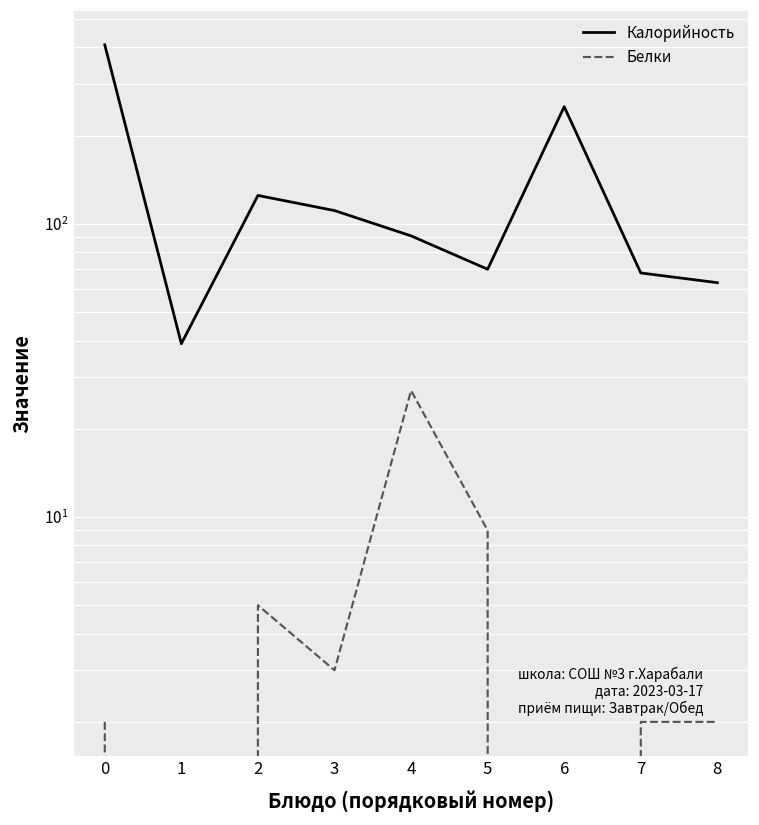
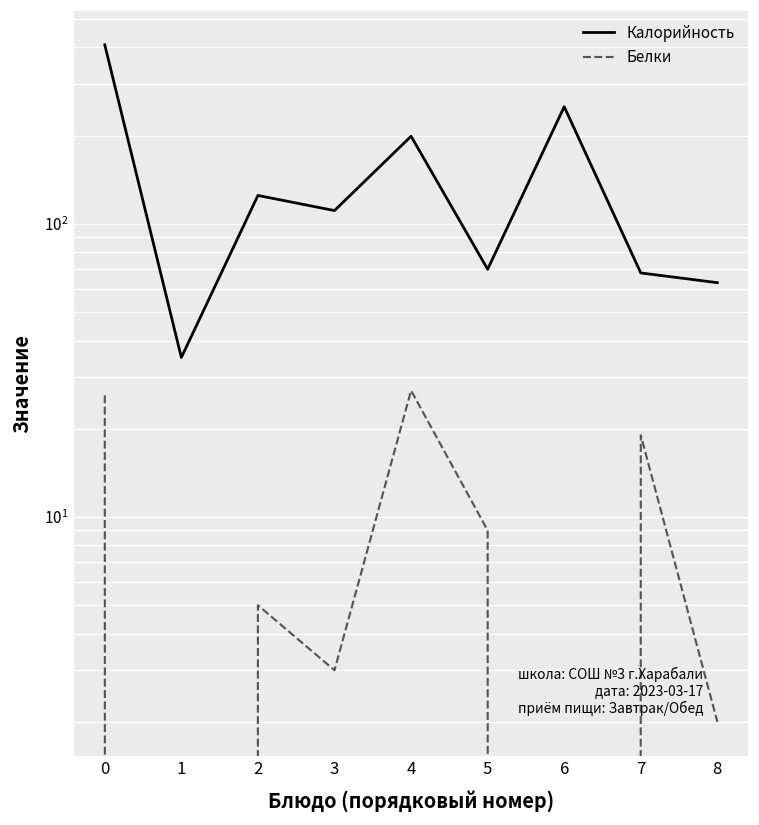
  {
    "Калорийность": {
      "0": 410,
-     "1": 39,
+     "1": 35,
      "2": 130,
      "3": 111,
-     "4": 91,
+     "4": 200,
      "5": 70,
      "6": 250,
      "7": 68,
      "8": 63
    },
    "Белки": {
-     "0": 2,
+     "0": 26,
      "2": 5,
      "3": 3,
      "4": 27,
      "5": 9,
-     "7": 2,
+     "7": 19,
      "8": 2
    }
  }
